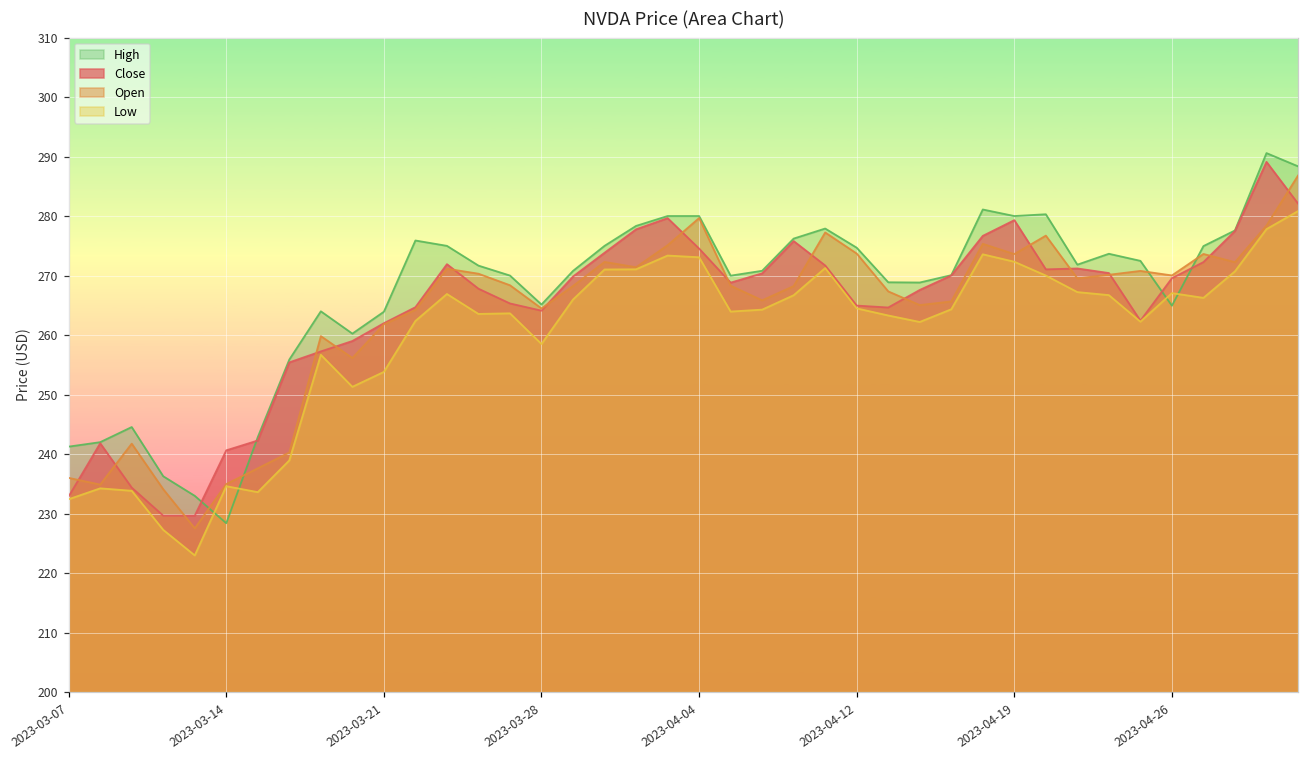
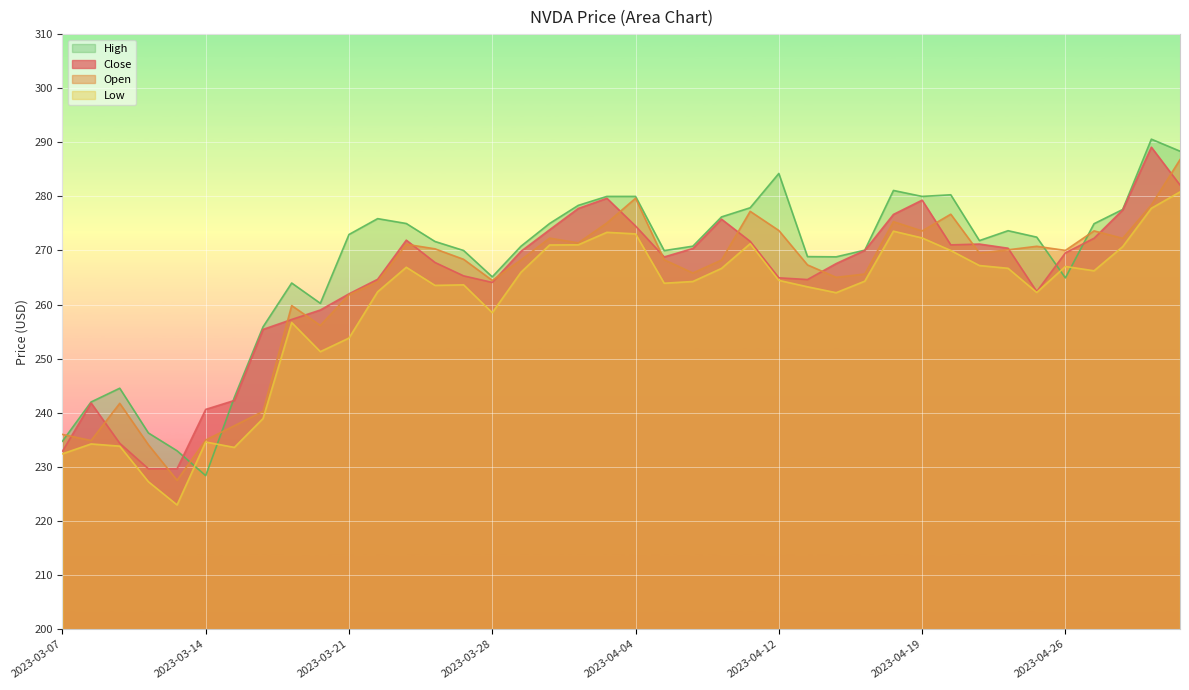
  {
    "High": {
-     "2023-03-07": 241,
+     "2023-03-07": 235,
      "2023-03-14": 228,
-     "2023-03-21": 264,
+     "2023-03-21": 273,
      "2023-03-28": 265,
-     "2023-04-12": 275,
+     "2023-04-12": 284,
      "2023-04-19": 280,
      "2023-04-26": 265
    }
  }
